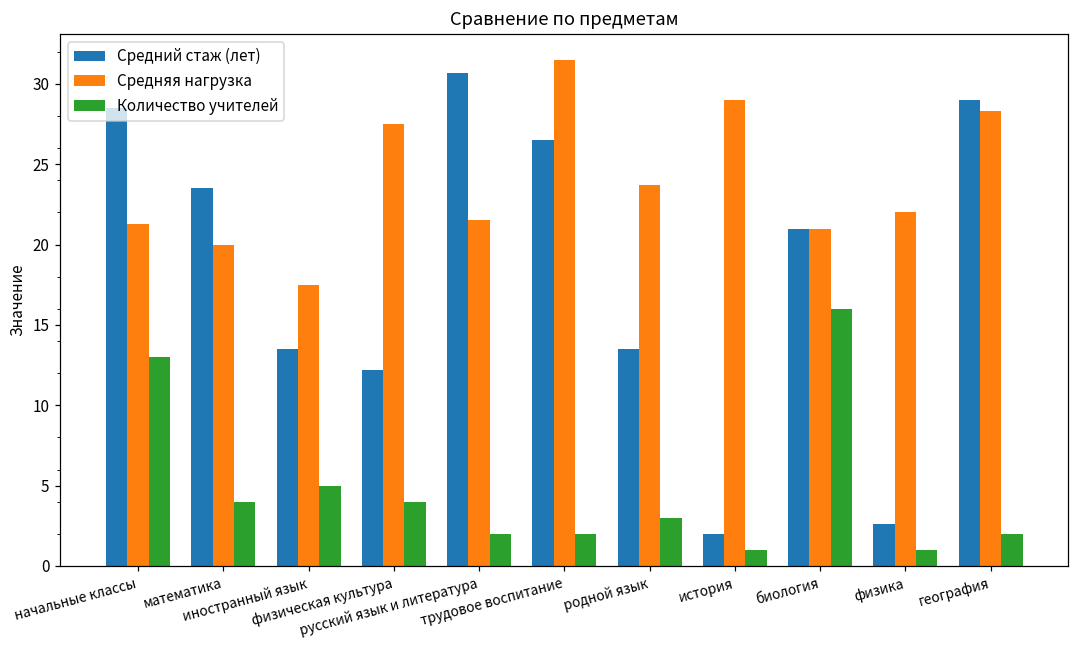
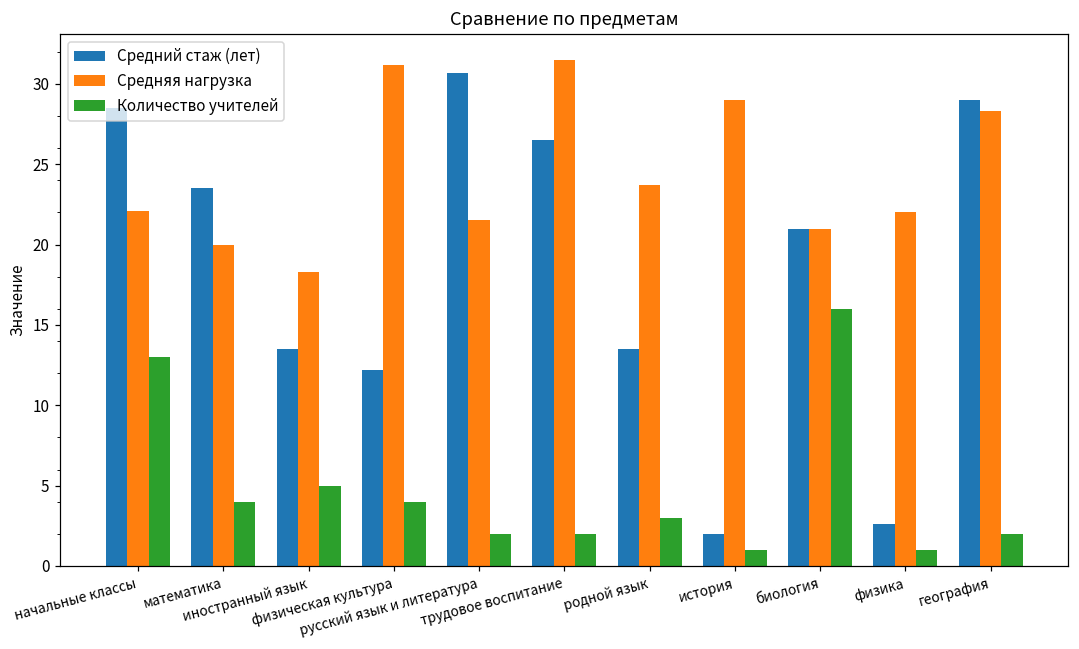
  {
    "Средний стаж (лет)": {
      "математика": 23.5,
      "иностранный язык": 13.5,
      "физическая культура": 12.2,
      "русский язык и литература": 30.7,
      "трудовое воспитание": 26.5,
      "родной язык": 13.5,
      "история": 2.0,
      "биология": 21.0,
      "физика": 2.6,
      "география": 29.0
    },
    "Средняя нагрузка": {
-     "начальные классы": 21.3,
+     "начальные классы": 22.1,
      "математика": 20.0,
-     "иностранный язык": 17.5,
-     "физическая культура": 27.5,
+     "иностранный язык": 18.3,
+     "физическая культура": 31.2,
      "русский язык и литература": 21.5,
      "трудовое воспитание": 31.5,
      "родной язык": 23.7,
      "история": 29.0,
      "биология": 21.0,
      "физика": 22.0,
      "география": 28.3
    },
    "Количество учителей": {
      "начальные классы": 13.0,
      "математика": 4.0,
      "иностранный язык": 5.0,
      "физическая культура": 4.0,
      "русский язык и литература": 2.0,
      "трудовое воспитание": 2.0,
      "родной язык": 3.0,
      "история": 1.0,
      "биология": 16.0,
      "физика": 1.0,
      "география": 2.0
    }
  }
